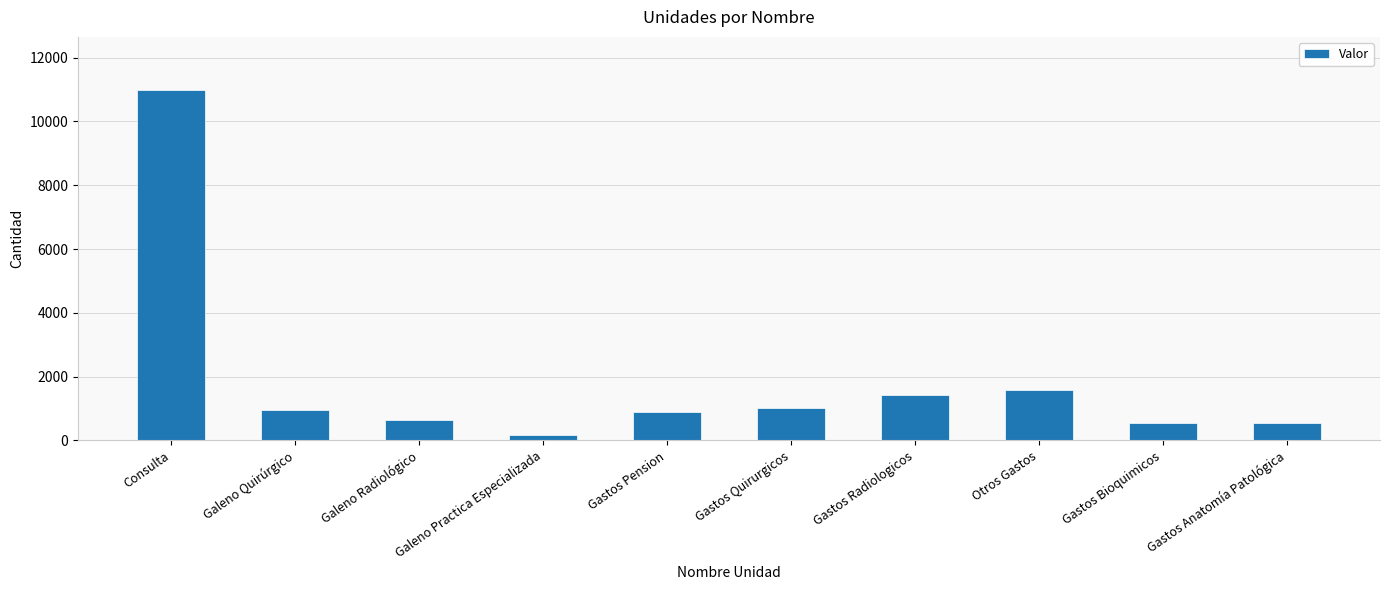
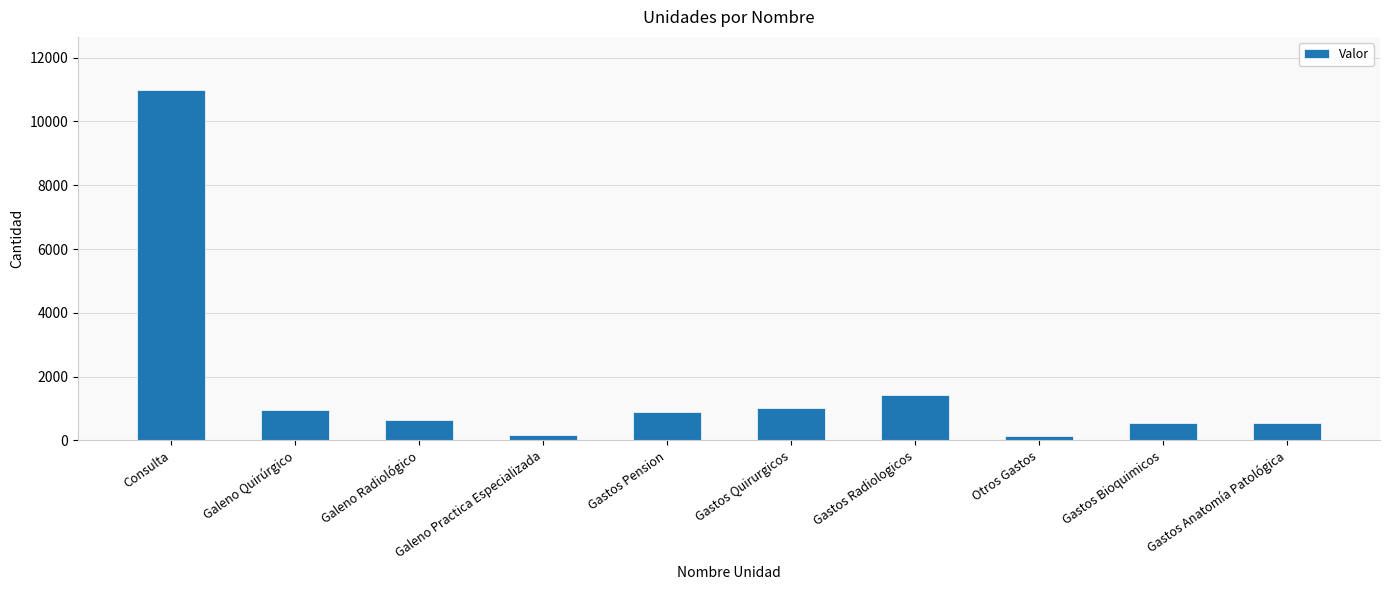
  {
    "Consulta": 11000,
    "Galeno Quirúrgico": 1000,
    "Galeno Radiológico": 600,
    "Galeno Practica Especializada": 200,
    "Gastos Pension": 900,
    "Gastos Quirurgicos": 1000,
    "Gastos Radiologicos": 1400,
-   "Otros Gastos": 1600,
+   "Otros Gastos": 100,
    "Gastos Bioquimicos": 500,
    "Gastos Anatomía Patológica": 500
  }
